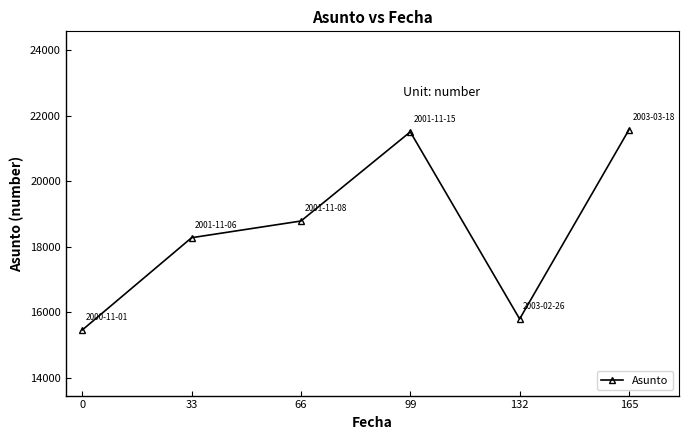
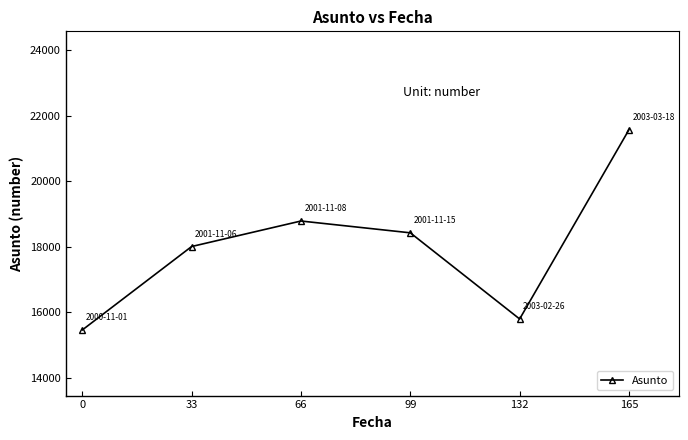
  {
-   "33": 18300,
-   "99": 21500
+   "33": 18000,
+   "99": 18400
  }
